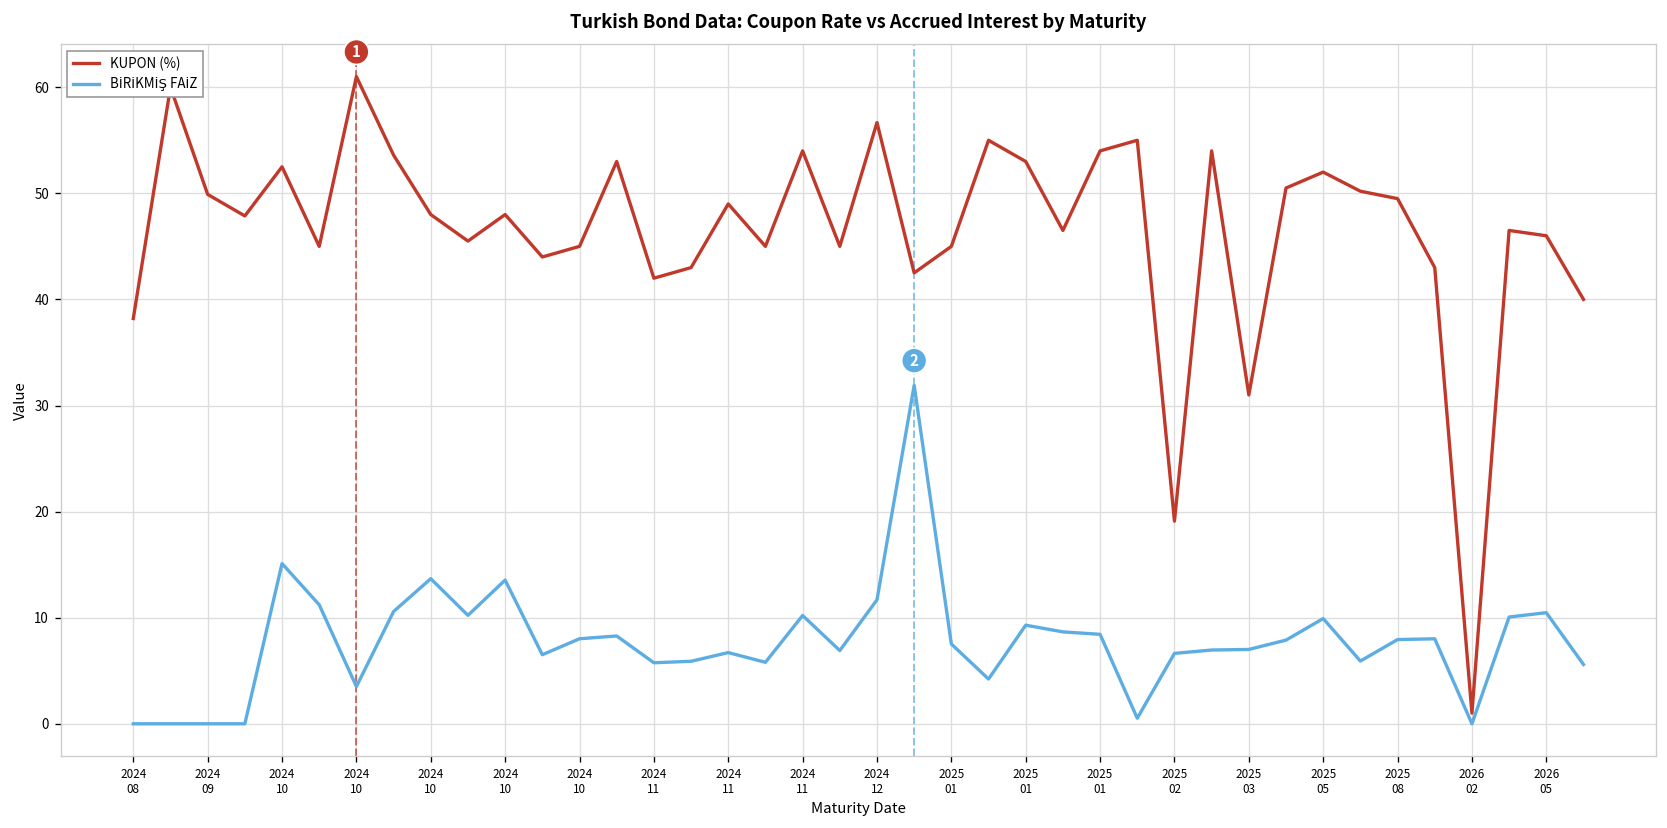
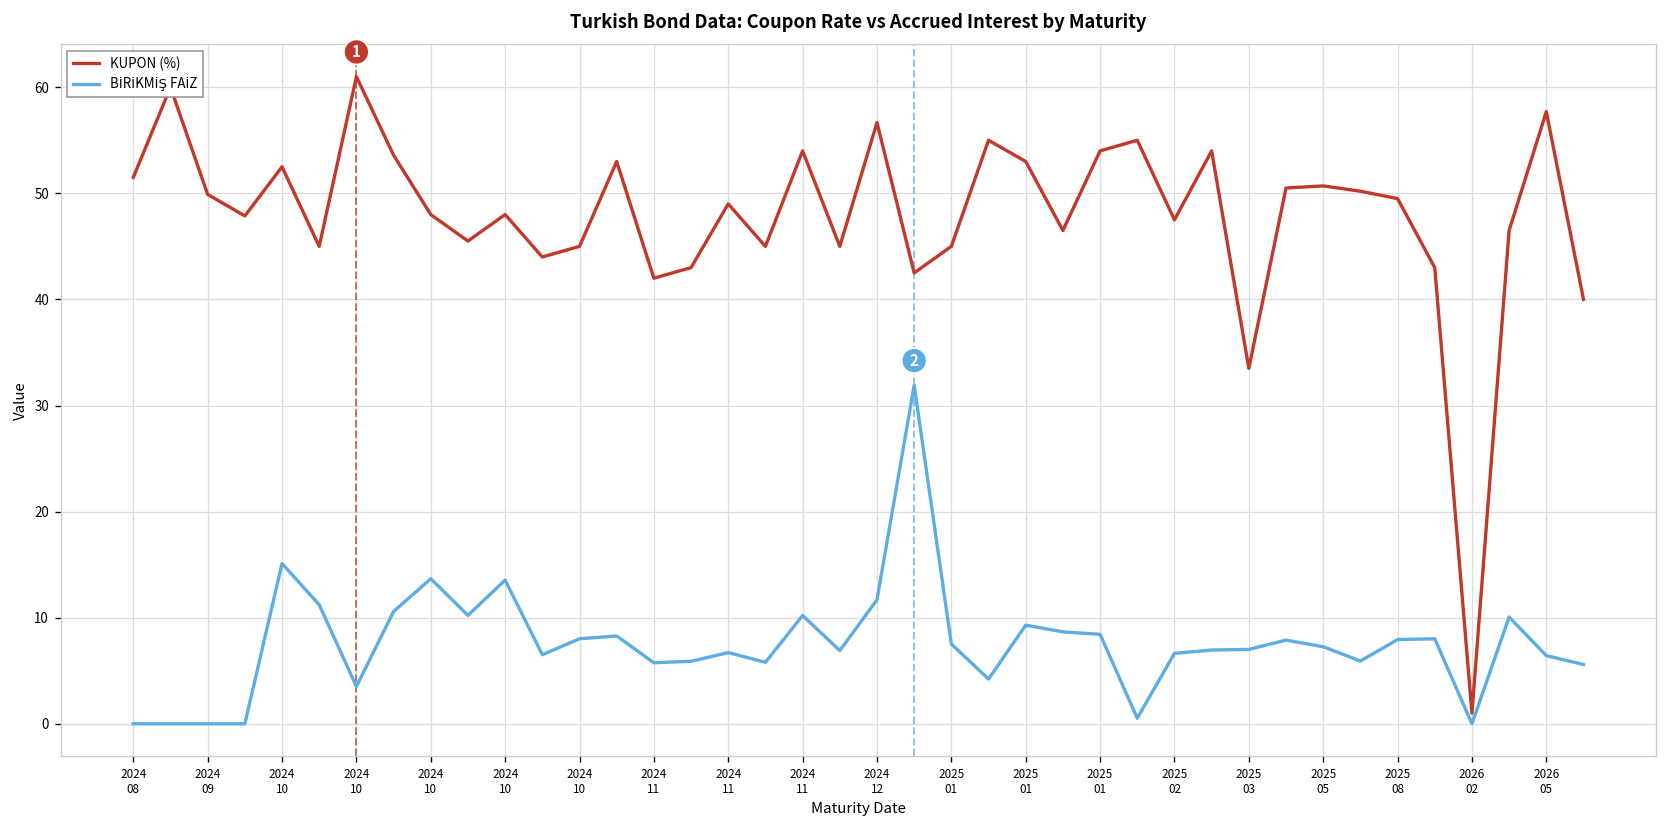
  {
    "KUPON (%)": {
-     "2024 08": 38,
+     "2024 08": 52,
      "2024 09": 50,
      "2024 12": 57,
-     "2025 02": 19,
-     "2025 03": 31,
-     "2025 05": 52,
+     "2025 02": 48,
+     "2025 03": 34,
+     "2025 05": 51,
      "2025 08": 50,
      "2026 02": 1,
-     "2026 05": 46
+     "2026 05": 58
    },
    "BİRİKMİŞ FAİZ": {
      "2024 08": 0,
      "2024 09": 0,
      "2024 12": 12,
      "2025 02": 7,
      "2025 03": 7,
-     "2025 05": 10,
+     "2025 05": 7,
      "2025 08": 8,
      "2026 02": 0,
-     "2026 05": 10
+     "2026 05": 6
    }
  }
